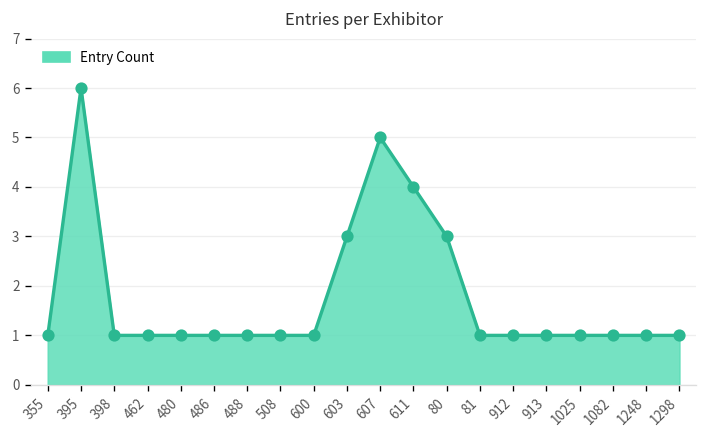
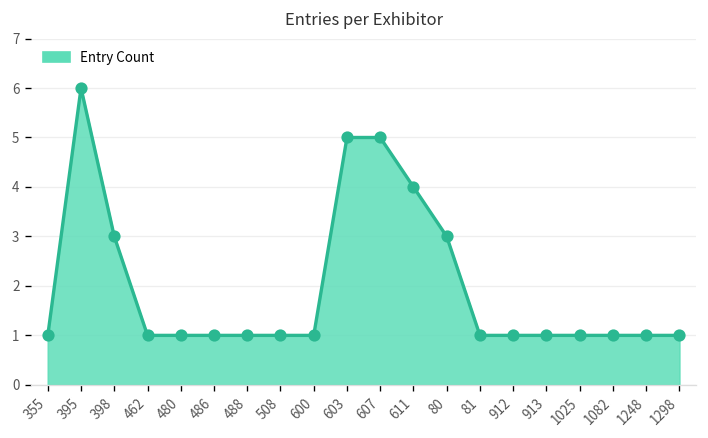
  {
    "355": 1,
    "395": 6,
-   "398": 1,
+   "398": 3,
    "462": 1,
    "480": 1,
    "486": 1,
    "488": 1,
    "508": 1,
    "600": 1,
-   "603": 3,
+   "603": 5,
    "607": 5,
    "611": 4,
    "80": 3,
    "81": 1,
    "912": 1,
    "913": 1,
    "1025": 1,
    "1082": 1,
    "1248": 1,
    "1298": 1
  }
